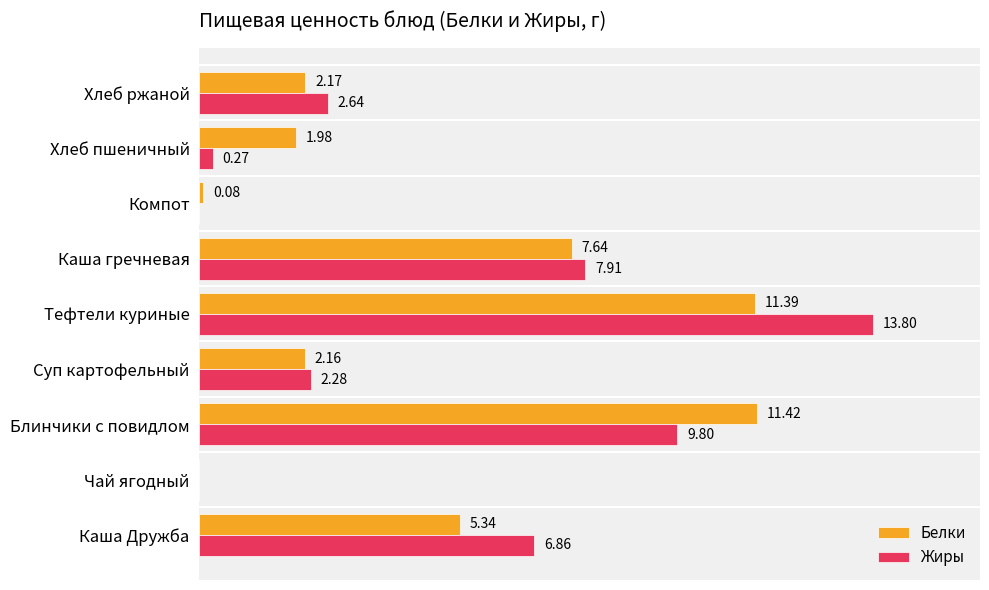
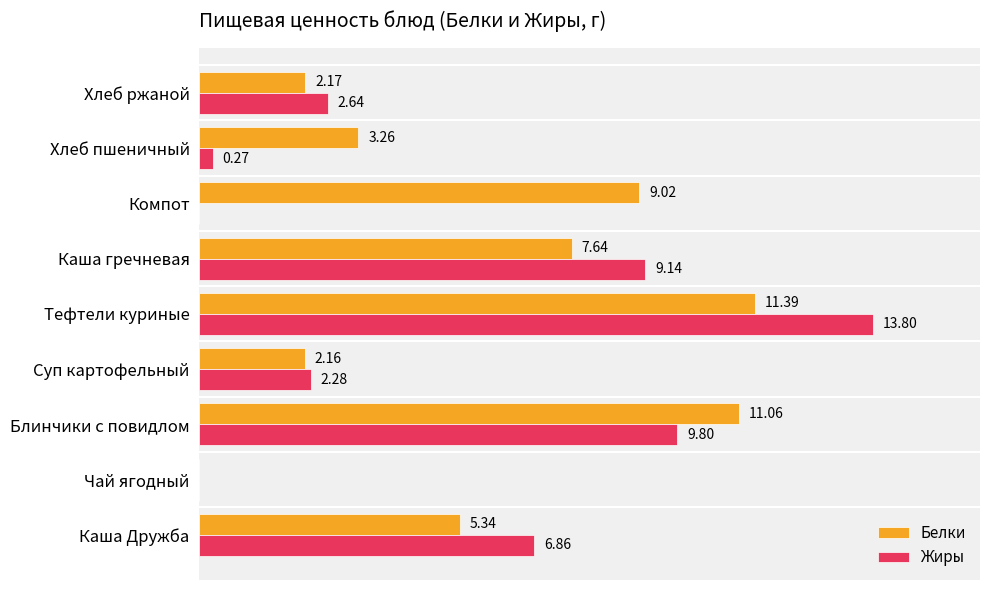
  {
    "Белки": {
      "Хлеб ржаной": 2.17,
-     "Хлеб пшеничный": 1.98,
-     "Компот": 0.08,
+     "Хлеб пшеничный": 3.26,
+     "Компот": 9.02,
      "Каша гречневая": 7.64,
      "Тефтели куриные": 11.39,
      "Суп картофельный": 2.16,
-     "Блинчики с повидлом": 11.42,
+     "Блинчики с повидлом": 11.06,
      "Каша Дружба": 5.34
    },
    "Жиры": {
      "Хлеб ржаной": 2.64,
      "Хлеб пшеничный": 0.27,
-     "Каша гречневая": 7.91,
+     "Каша гречневая": 9.14,
      "Тефтели куриные": 13.80,
      "Суп картофельный": 2.28,
      "Блинчики с повидлом": 9.80,
      "Каша Дружба": 6.86
    }
  }
